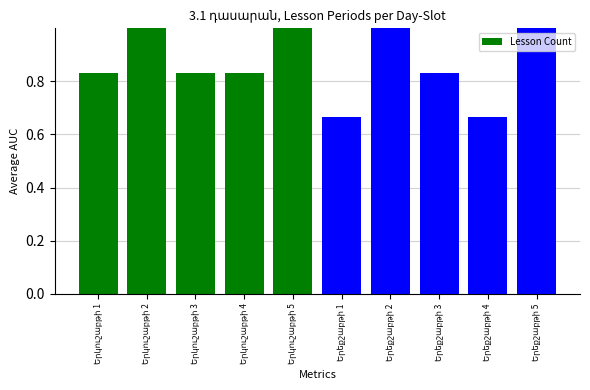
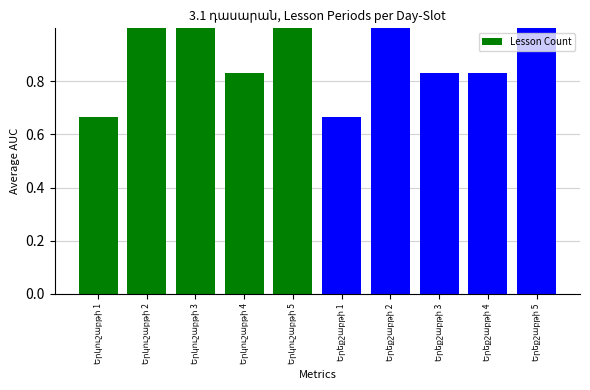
  {
-   "Երկուշաբթի 1": 0.83,
+   "Երկուշաբթի 1": 0.67,
    "Երկուշաբթի 2": 1.00,
-   "Երկուշաբթի 3": 0.83,
+   "Երկուշաբթի 3": 1.00,
    "Երկուշաբթի 4": 0.83,
    "Երկուշաբթի 5": 1.00,
    "Երեքշաբթի 1": 0.67,
    "Երեքշաբթի 2": 1.00,
    "Երեքշաբթի 3": 0.83,
-   "Երեքշաբթի 4": 0.67,
+   "Երեքշաբթի 4": 0.83,
    "Երեքշաբթի 5": 1.00
  }
